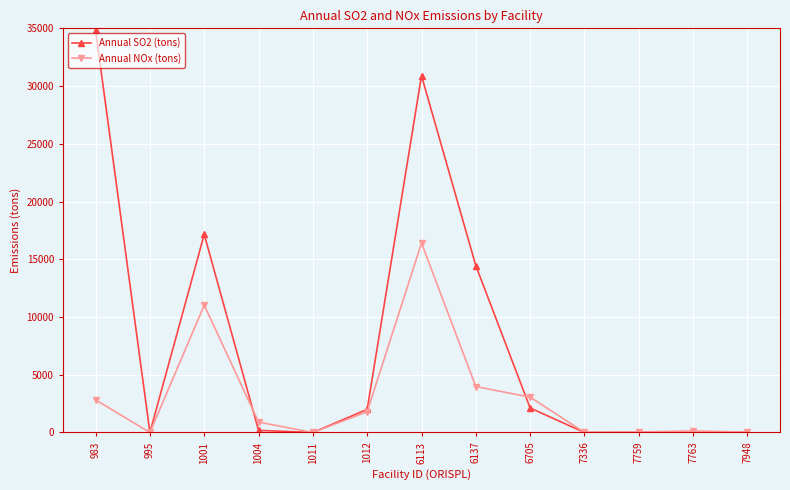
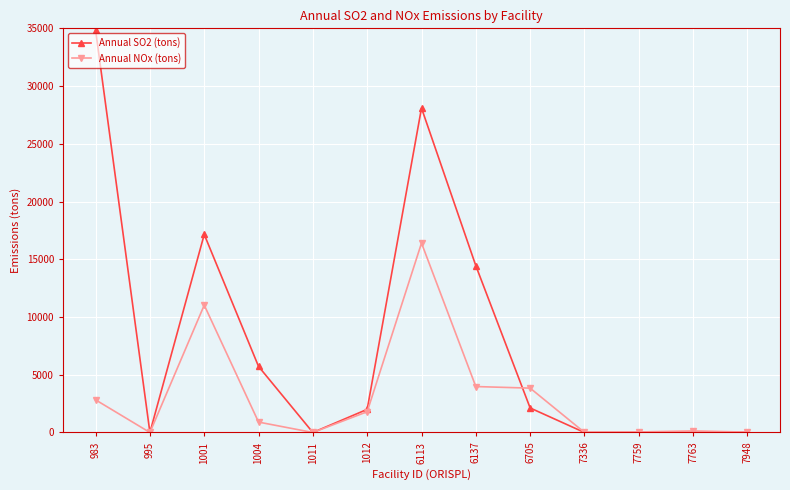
  {
    "Annual SO2 (tons)": {
      "983": 34800,
      "1001": 17200,
-     "1004": 200,
-     "6113": 30900,
+     "1004": 5700,
+     "6113": 28100,
      "6137": 14400,
      "6705": 2100
    },
    "Annual NOx (tons)": {
      "983": 2800,
      "1001": 11000,
      "1004": 900,
      "6113": 16400,
      "6137": 4000,
-     "6705": 3100
+     "6705": 3800
    }
  }
